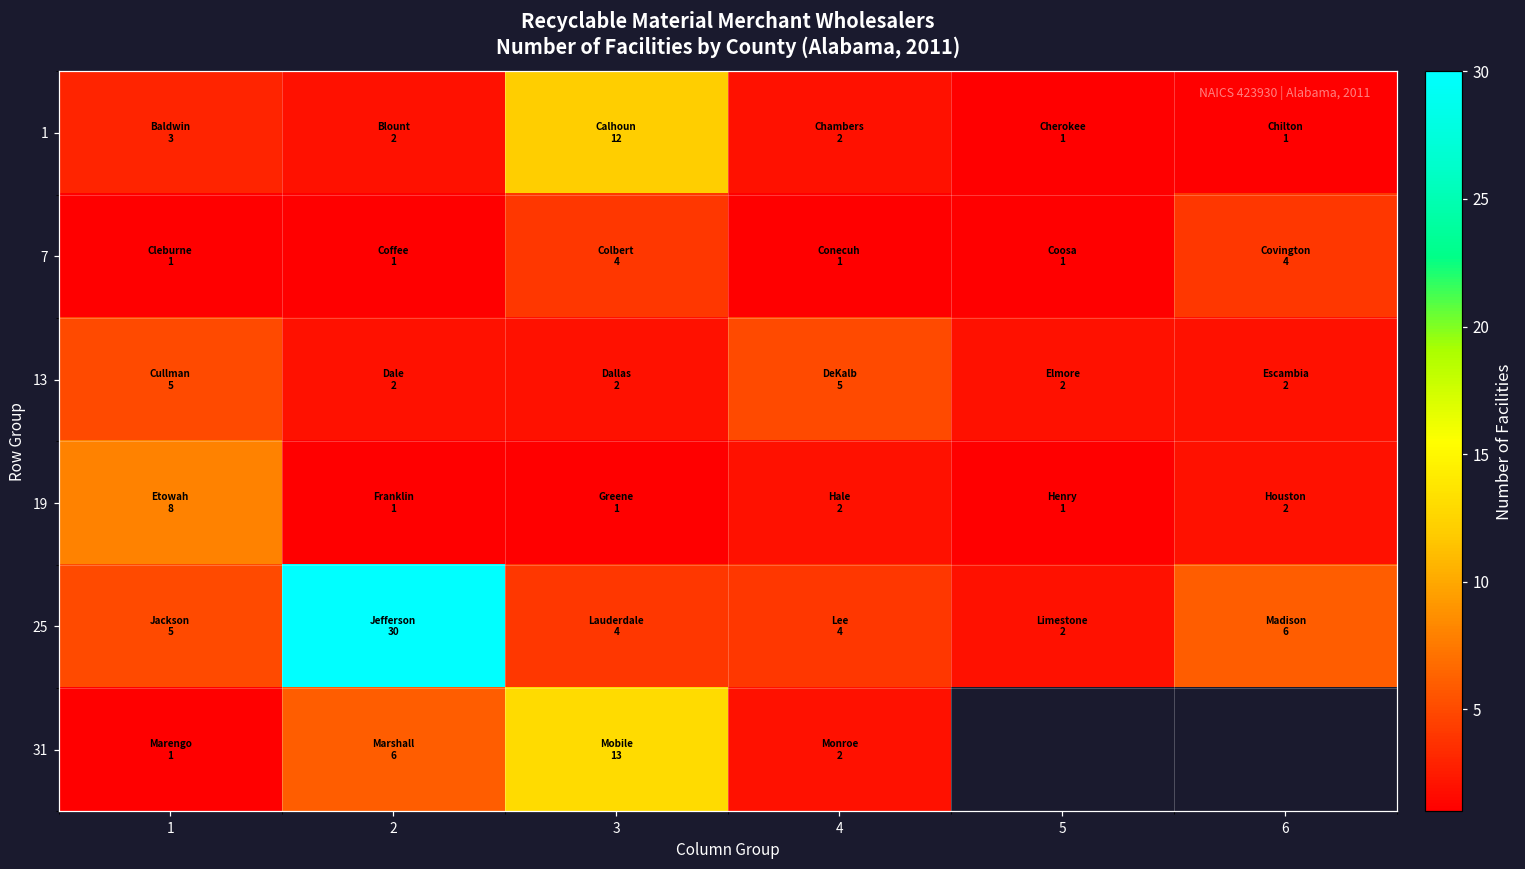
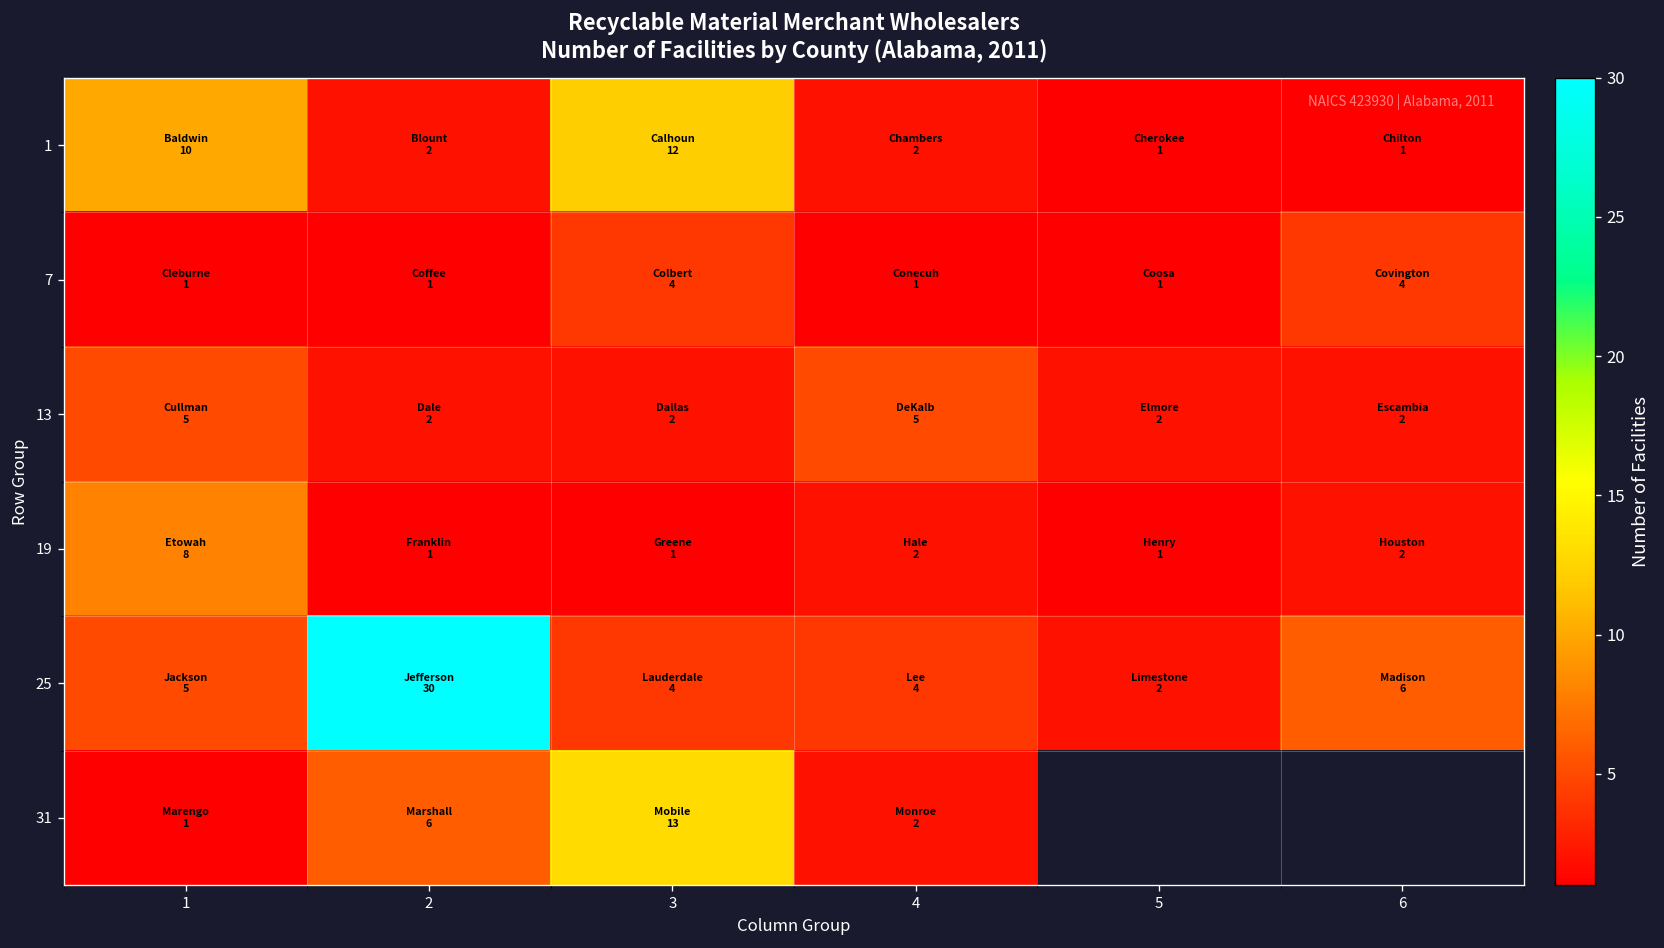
  {
    "1": {
-     "1": 3,
+     "1": 10,
      "2": 2,
      "3": 12,
      "4": 2,
      "5": 1
    },
    "7": {
      "1": 1,
      "2": 1,
      "3": 4,
      "4": 1,
      "5": 1,
      "6": 4
    },
    "13": {
      "1": 5,
      "2": 2,
      "3": 2,
      "4": 5,
      "5": 2,
      "6": 2
    },
    "19": {
      "1": 8,
      "2": 1,
      "3": 1,
      "4": 2,
      "5": 1,
      "6": 2
    },
    "25": {
      "1": 5,
      "2": 30,
      "3": 4,
      "4": 4,
      "5": 2,
      "6": 6
    },
    "31": {
      "1": 1,
      "2": 6,
      "3": 13,
      "4": 2
    }
  }
